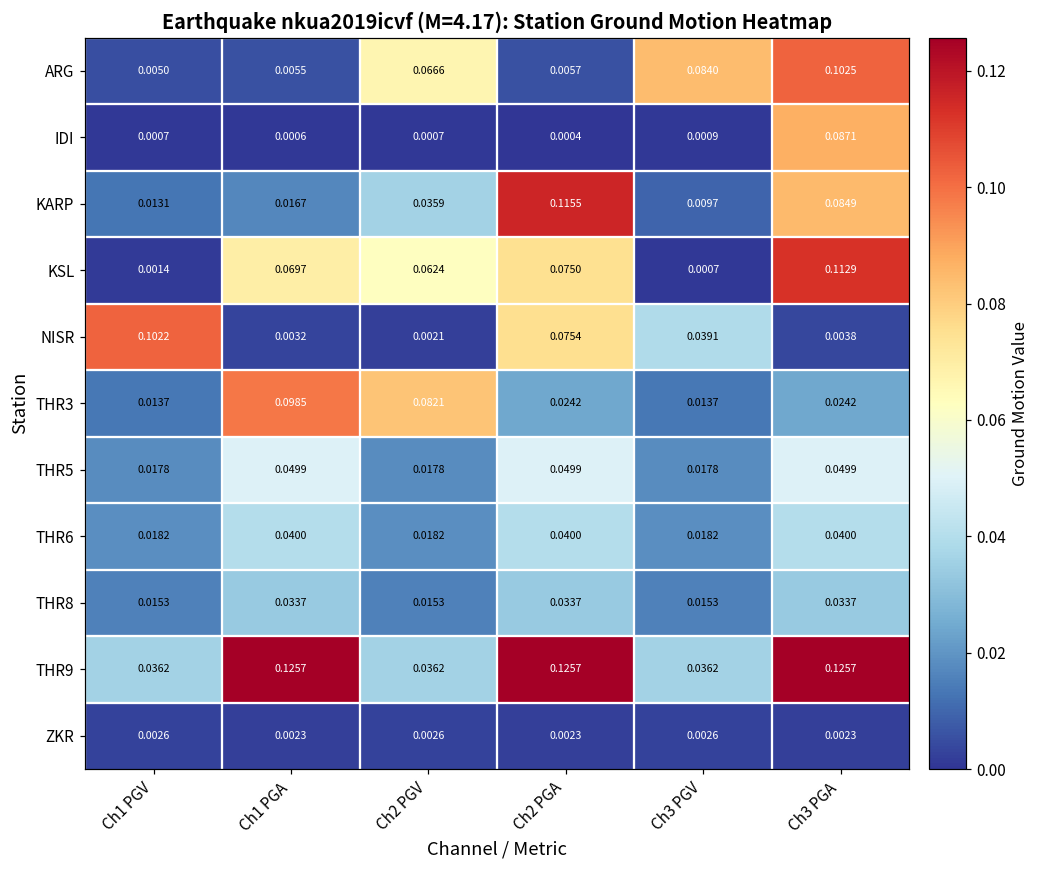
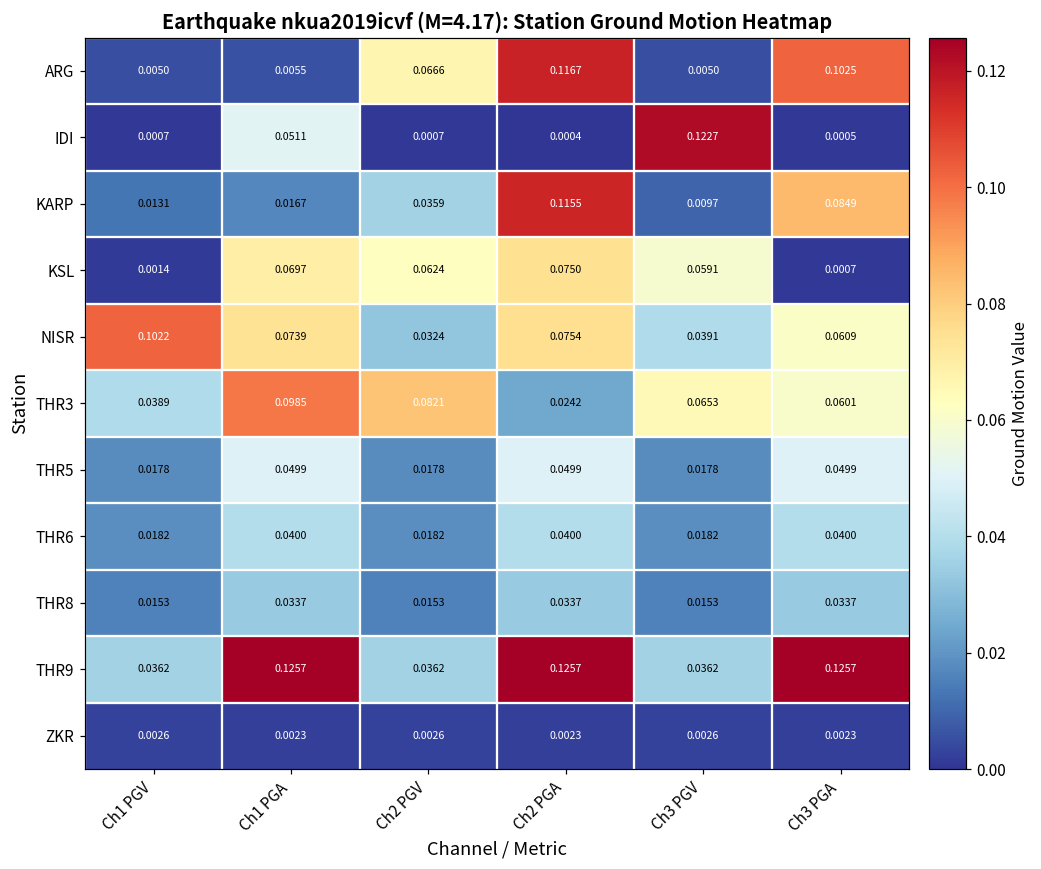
  {
    "ARG": {
      "Ch1 PGV": 0.0050,
      "Ch1 PGA": 0.0055,
      "Ch2 PGV": 0.0666,
-     "Ch2 PGA": 0.0057,
-     "Ch3 PGV": 0.0840,
+     "Ch2 PGA": 0.1167,
+     "Ch3 PGV": 0.0050,
      "Ch3 PGA": 0.1025
    },
    "IDI": {
      "Ch1 PGV": 0.0007,
-     "Ch1 PGA": 0.0006,
+     "Ch1 PGA": 0.0511,
      "Ch2 PGV": 0.0007,
      "Ch2 PGA": 0.0004,
-     "Ch3 PGV": 0.0009,
-     "Ch3 PGA": 0.0871
+     "Ch3 PGV": 0.1227,
+     "Ch3 PGA": 0.0005
    },
    "KARP": {
      "Ch1 PGV": 0.0131,
      "Ch1 PGA": 0.0167,
      "Ch2 PGV": 0.0359,
      "Ch2 PGA": 0.1155,
      "Ch3 PGV": 0.0097,
      "Ch3 PGA": 0.0849
    },
    "KSL": {
      "Ch1 PGV": 0.0014,
      "Ch1 PGA": 0.0697,
      "Ch2 PGV": 0.0624,
      "Ch2 PGA": 0.0750,
-     "Ch3 PGV": 0.0007,
-     "Ch3 PGA": 0.1129
+     "Ch3 PGV": 0.0591,
+     "Ch3 PGA": 0.0007
    },
    "NISR": {
      "Ch1 PGV": 0.1022,
-     "Ch1 PGA": 0.0032,
-     "Ch2 PGV": 0.0021,
+     "Ch1 PGA": 0.0739,
+     "Ch2 PGV": 0.0324,
      "Ch2 PGA": 0.0754,
      "Ch3 PGV": 0.0391,
-     "Ch3 PGA": 0.0038
+     "Ch3 PGA": 0.0609
    },
    "THR3": {
-     "Ch1 PGV": 0.0137,
+     "Ch1 PGV": 0.0389,
      "Ch1 PGA": 0.0985,
      "Ch2 PGV": 0.0821,
      "Ch2 PGA": 0.0242,
-     "Ch3 PGV": 0.0137,
-     "Ch3 PGA": 0.0242
+     "Ch3 PGV": 0.0653,
+     "Ch3 PGA": 0.0601
    },
    "THR5": {
      "Ch1 PGV": 0.0178,
      "Ch1 PGA": 0.0499,
      "Ch2 PGV": 0.0178,
      "Ch2 PGA": 0.0499,
      "Ch3 PGV": 0.0178,
      "Ch3 PGA": 0.0499
    },
    "THR6": {
      "Ch1 PGV": 0.0182,
      "Ch1 PGA": 0.0400,
      "Ch2 PGV": 0.0182,
      "Ch2 PGA": 0.0400,
      "Ch3 PGV": 0.0182,
      "Ch3 PGA": 0.0400
    },
    "THR8": {
      "Ch1 PGV": 0.0153,
      "Ch1 PGA": 0.0337,
      "Ch2 PGV": 0.0153,
      "Ch2 PGA": 0.0337,
      "Ch3 PGV": 0.0153,
      "Ch3 PGA": 0.0337
    },
    "THR9": {
      "Ch1 PGV": 0.0362,
      "Ch1 PGA": 0.1257,
      "Ch2 PGV": 0.0362,
      "Ch2 PGA": 0.1257,
      "Ch3 PGV": 0.0362,
      "Ch3 PGA": 0.1257
    },
    "ZKR": {
      "Ch1 PGV": 0.0026,
      "Ch1 PGA": 0.0023,
      "Ch2 PGV": 0.0026,
      "Ch2 PGA": 0.0023,
      "Ch3 PGV": 0.0026,
      "Ch3 PGA": 0.0023
    }
  }
